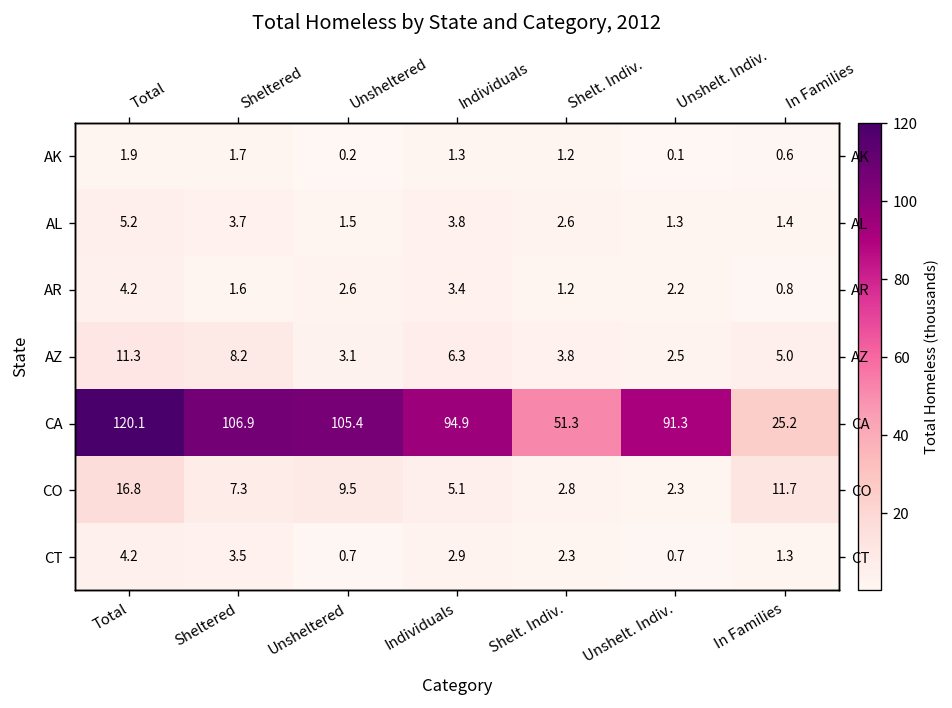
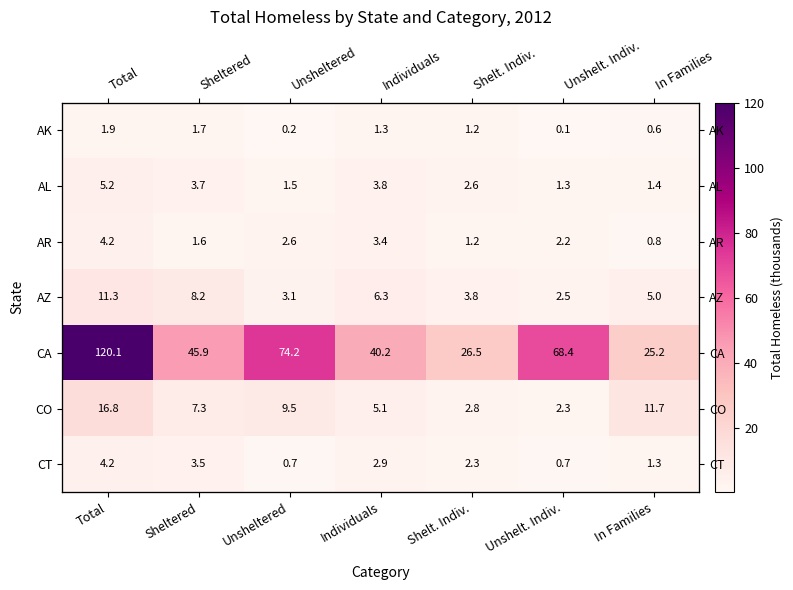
  {
    "AK": {
      "Total": 1.9,
      "Sheltered": 1.7,
      "Unsheltered": 0.2,
      "Individuals": 1.3,
      "Shelt. Indiv.": 1.2,
      "Unshelt. Indiv.": 0.1,
      "In Families": 0.6
    },
    "AL": {
      "Total": 5.2,
      "Sheltered": 3.7,
      "Unsheltered": 1.5,
      "Individuals": 3.8,
      "Shelt. Indiv.": 2.6,
      "Unshelt. Indiv.": 1.3,
      "In Families": 1.4
    },
    "AR": {
      "Total": 4.2,
      "Sheltered": 1.6,
      "Unsheltered": 2.6,
      "Individuals": 3.4,
      "Shelt. Indiv.": 1.2,
      "Unshelt. Indiv.": 2.2,
      "In Families": 0.8
    },
    "AZ": {
      "Total": 11.3,
      "Sheltered": 8.2,
      "Unsheltered": 3.1,
      "Individuals": 6.3,
      "Shelt. Indiv.": 3.8,
      "Unshelt. Indiv.": 2.5,
      "In Families": 5.0
    },
    "CA": {
      "Total": 120.1,
-     "Sheltered": 106.9,
-     "Unsheltered": 105.4,
-     "Individuals": 94.9,
-     "Shelt. Indiv.": 51.3,
-     "Unshelt. Indiv.": 91.3,
+     "Sheltered": 45.9,
+     "Unsheltered": 74.2,
+     "Individuals": 40.2,
+     "Shelt. Indiv.": 26.5,
+     "Unshelt. Indiv.": 68.4,
      "In Families": 25.2
    },
    "CO": {
      "Total": 16.8,
      "Sheltered": 7.3,
      "Unsheltered": 9.5,
      "Individuals": 5.1,
      "Shelt. Indiv.": 2.8,
      "Unshelt. Indiv.": 2.3,
      "In Families": 11.7
    },
    "CT": {
      "Total": 4.2,
      "Sheltered": 3.5,
      "Unsheltered": 0.7,
      "Individuals": 2.9,
      "Shelt. Indiv.": 2.3,
      "Unshelt. Indiv.": 0.7,
      "In Families": 1.3
    }
  }
